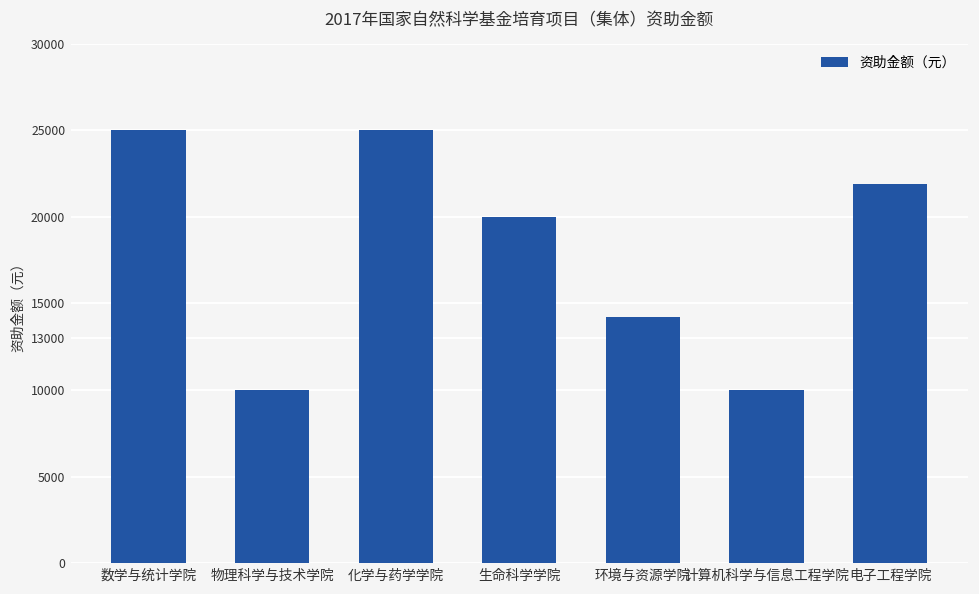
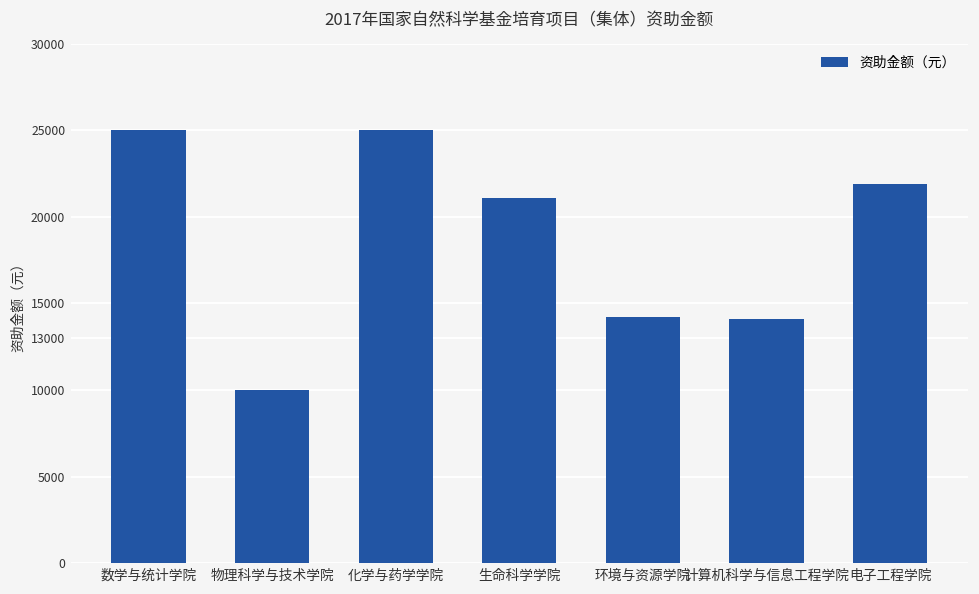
  {
    "数学与统计学院": 25000,
    "物理科学与技术学院": 10000,
    "化学与药学学院": 25000,
-   "生命科学学院": 20000,
+   "生命科学学院": 21100,
    "环境与资源学院": 14200,
-   "计算机科学与信息工程学院": 10000,
+   "计算机科学与信息工程学院": 14100,
    "电子工程学院": 21900
  }
